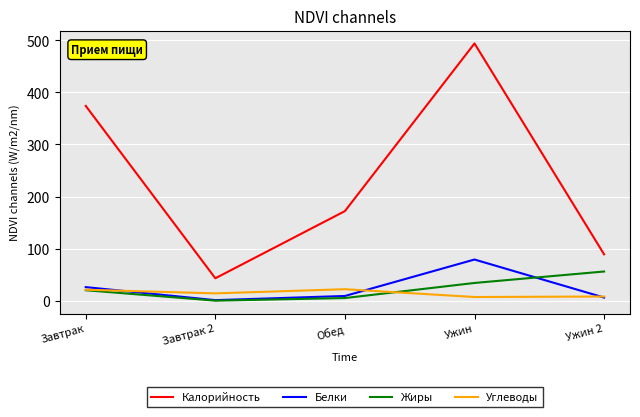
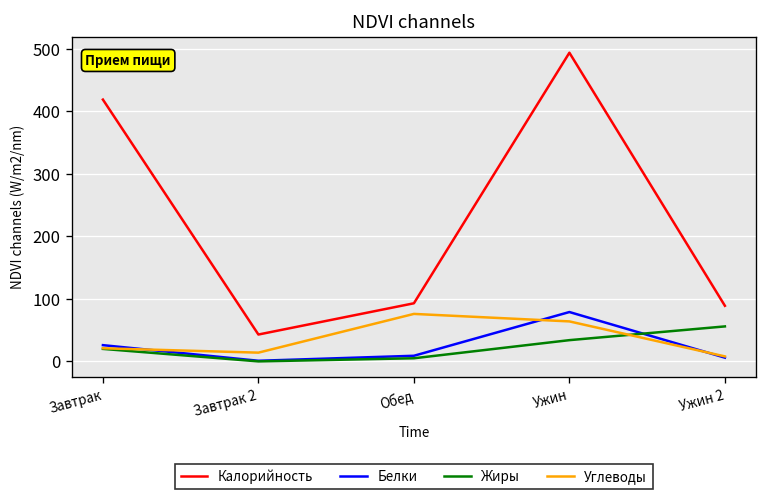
  {
    "Калорийность": {
-     "Завтрак": 370,
+     "Завтрак": 420,
      "Завтрак 2": 40,
-     "Обед": 170,
+     "Обед": 90,
      "Ужин": 490,
      "Ужин 2": 90
    },
    "Белки": {
      "Завтрак": 30,
      "Ужин": 80
    },
    "Жиры": {
      "Ужин": 30,
      "Ужин 2": 60
    },
    "Углеводы": {
      "Завтрак 2": 10,
-     "Обед": 20,
-     "Ужин": 10
+     "Обед": 80,
+     "Ужин": 60
    }
  }
